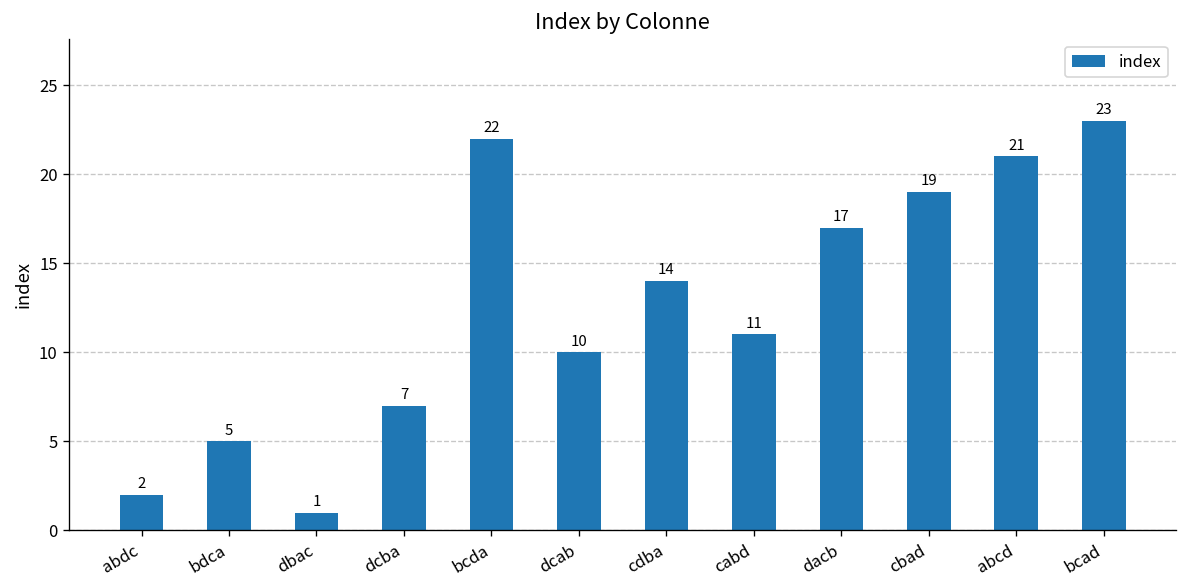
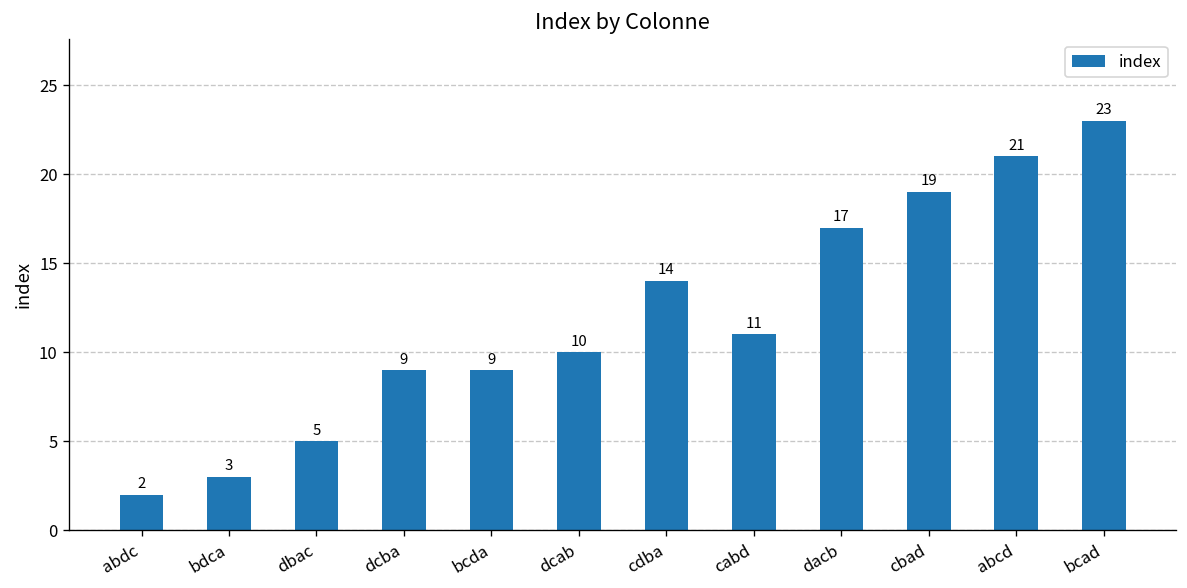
  {
    "abdc": 2,
-   "bdca": 5,
-   "dbac": 1,
-   "dcba": 7,
-   "bcda": 22,
+   "bdca": 3,
+   "dbac": 5,
+   "dcba": 9,
+   "bcda": 9,
    "dcab": 10,
    "cdba": 14,
    "cabd": 11,
    "dacb": 17,
    "cbad": 19,
    "abcd": 21,
    "bcad": 23
  }
